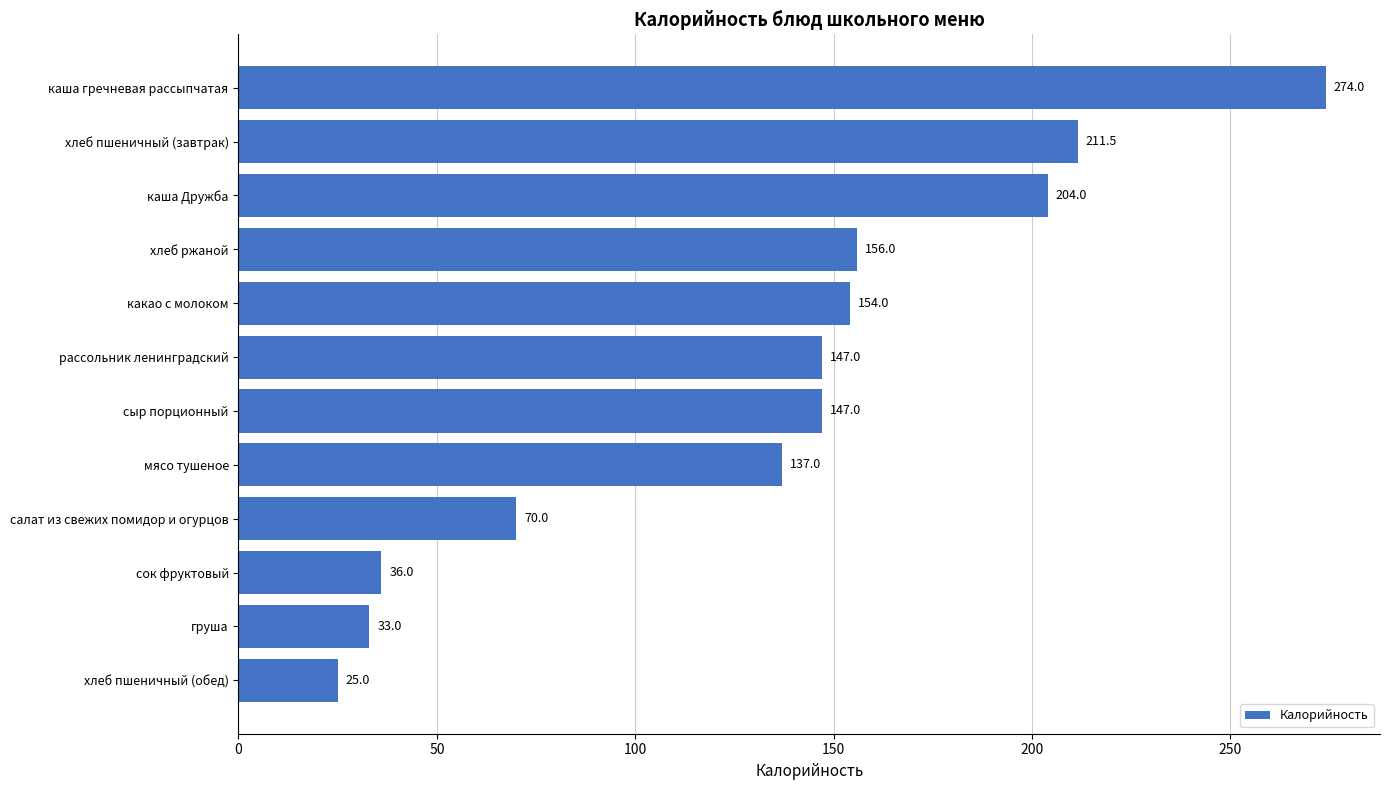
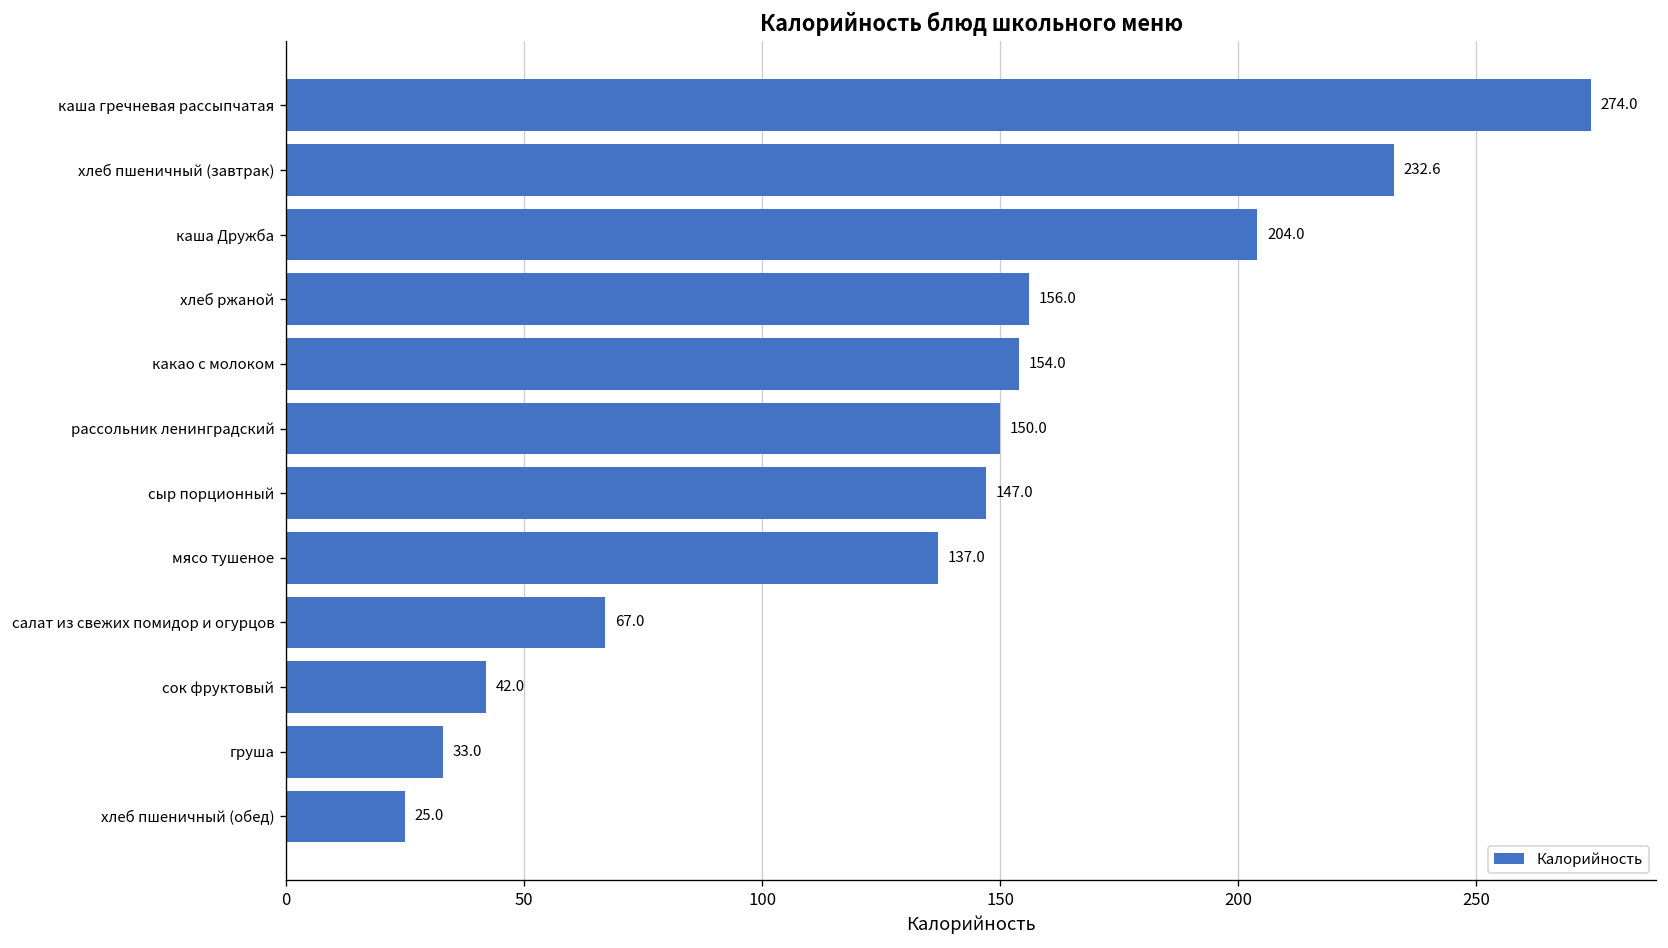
  {
    "каша гречневая рассыпчатая": 274.0,
-   "хлеб пшеничный (завтрак)": 211.5,
+   "хлеб пшеничный (завтрак)": 232.6,
    "каша Дружба": 204.0,
    "хлеб ржаной": 156.0,
    "какао с молоком": 154.0,
-   "рассольник ленинградский": 147.0,
+   "рассольник ленинградский": 150.0,
    "сыр порционный": 147.0,
    "мясо тушеное": 137.0,
-   "салат из свежих помидор и огурцов": 70.0,
-   "сок фруктовый": 36.0,
+   "салат из свежих помидор и огурцов": 67.0,
+   "сок фруктовый": 42.0,
    "груша": 33.0,
    "хлеб пшеничный (обед)": 25.0
  }
